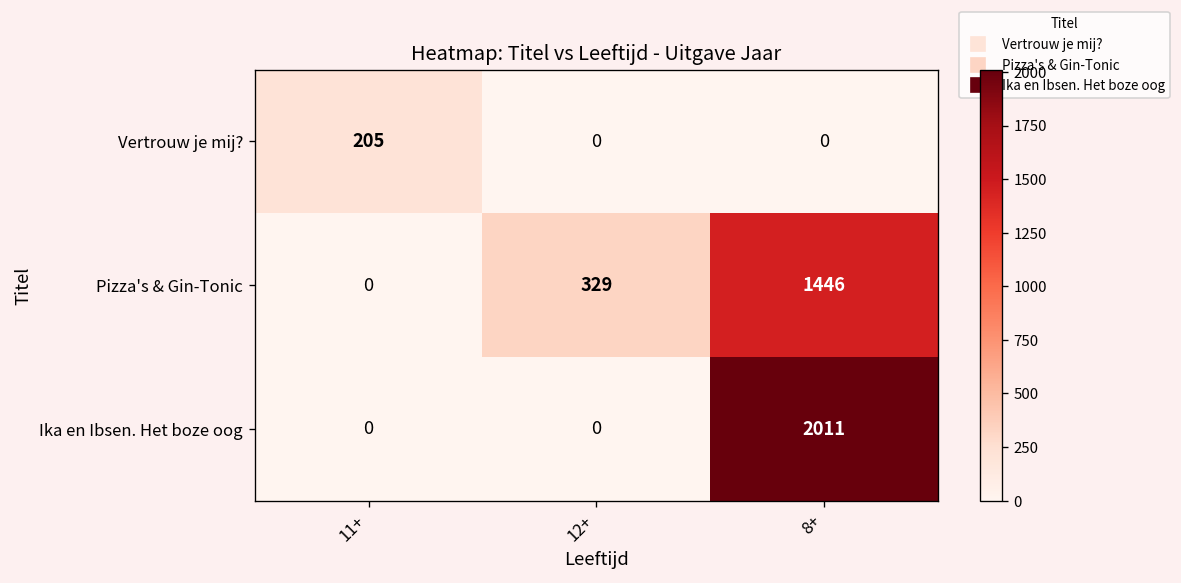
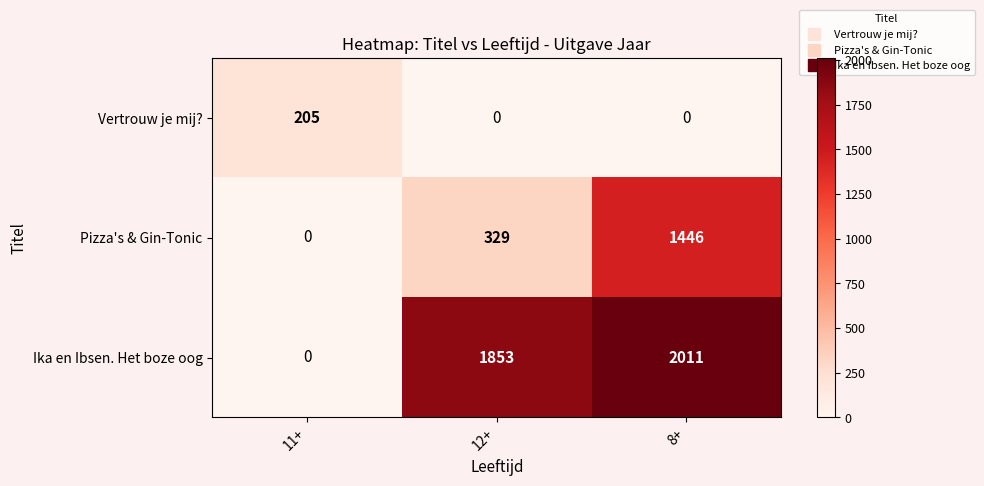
  {
    "Vertrouw je mij?": {
      "11+": 205,
      "12+": 0,
      "8+": 0
    },
    "Pizza's & Gin-Tonic": {
      "11+": 0,
      "12+": 329,
      "8+": 1446
    },
    "Ika en Ibsen. Het boze oog": {
      "11+": 0,
-     "12+": 0,
+     "12+": 1853,
      "8+": 2011
    }
  }
